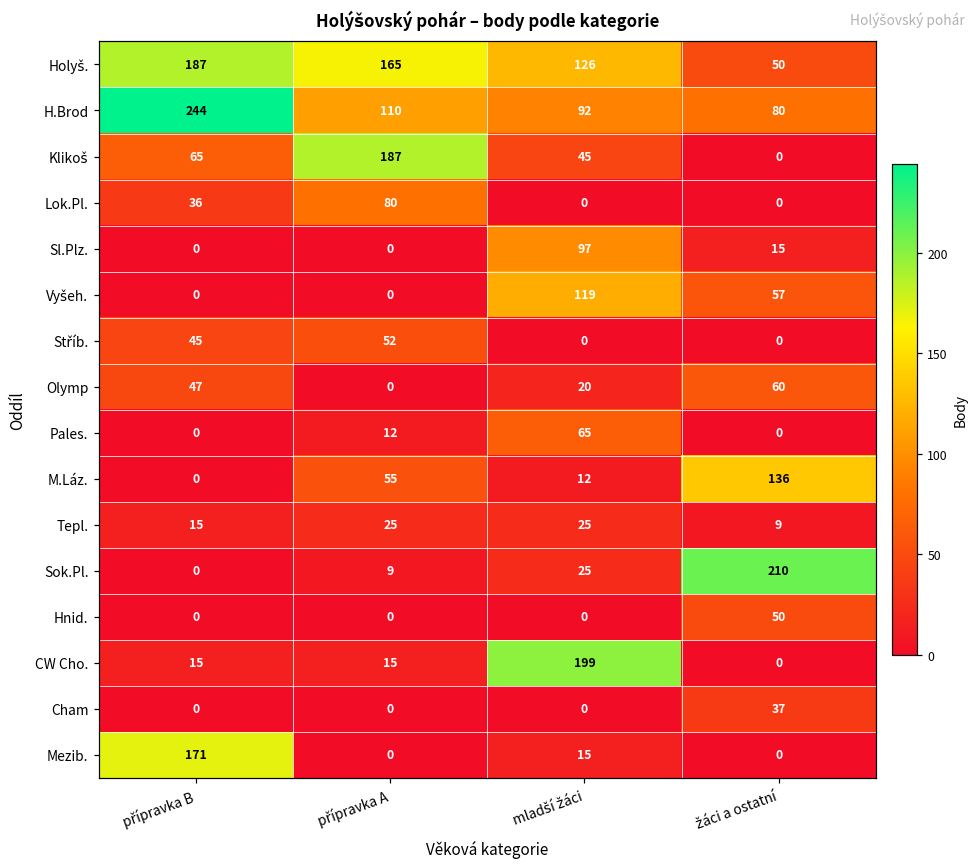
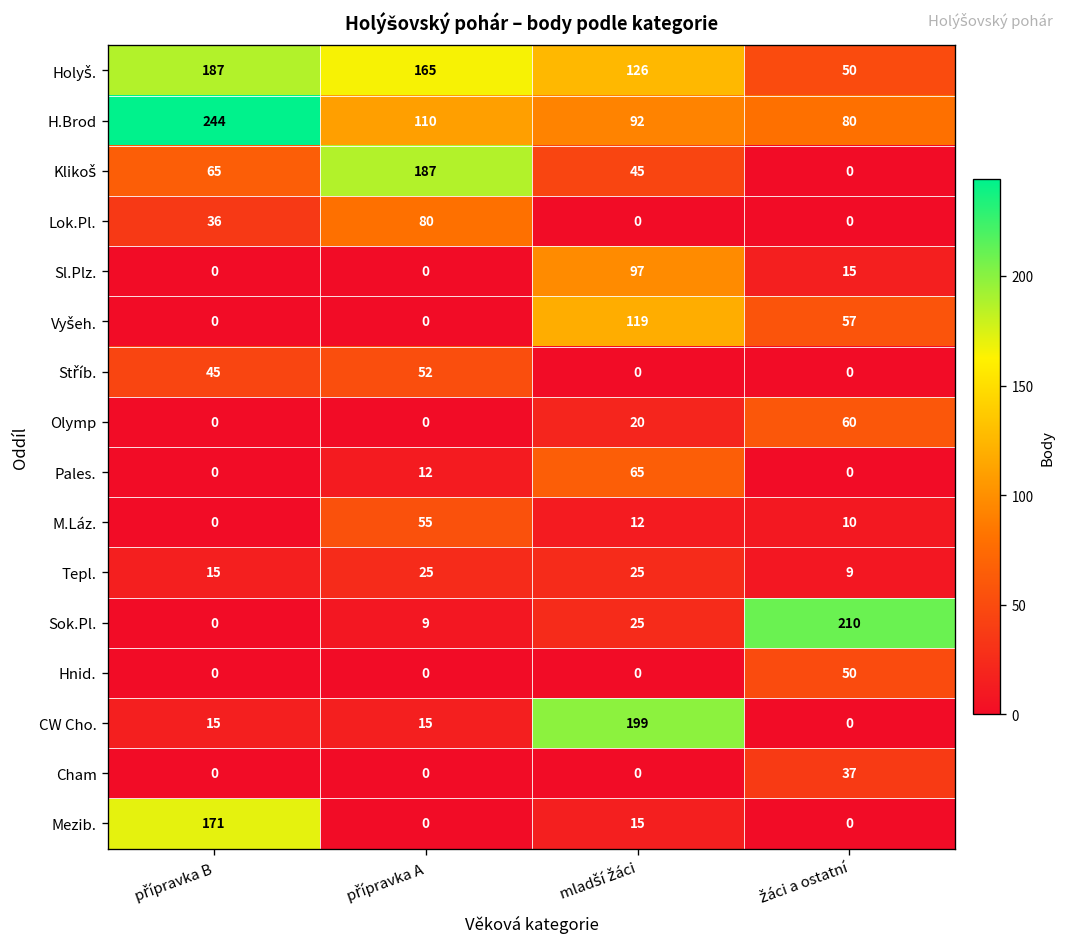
  {
    "Holyš.": {
      "přípravka B": 187,
      "přípravka A": 165,
      "mladší žáci": 126,
      "žáci a ostatní": 50
    },
    "H.Brod": {
      "přípravka B": 244,
      "přípravka A": 110,
      "mladší žáci": 92,
      "žáci a ostatní": 80
    },
    "Klikoš": {
      "přípravka B": 65,
      "přípravka A": 187,
      "mladší žáci": 45,
      "žáci a ostatní": 0
    },
    "Lok.Pl.": {
      "přípravka B": 36,
      "přípravka A": 80,
      "mladší žáci": 0,
      "žáci a ostatní": 0
    },
    "Sl.Plz.": {
      "přípravka B": 0,
      "přípravka A": 0,
      "mladší žáci": 97,
      "žáci a ostatní": 15
    },
    "Vyšeh.": {
      "přípravka B": 0,
      "přípravka A": 0,
      "mladší žáci": 119,
      "žáci a ostatní": 57
    },
    "Stříb.": {
      "přípravka B": 45,
      "přípravka A": 52,
      "mladší žáci": 0,
      "žáci a ostatní": 0
    },
    "Olymp": {
-     "přípravka B": 47,
+     "přípravka B": 0,
      "přípravka A": 0,
      "mladší žáci": 20,
      "žáci a ostatní": 60
    },
    "Pales.": {
      "přípravka B": 0,
      "přípravka A": 12,
      "mladší žáci": 65,
      "žáci a ostatní": 0
    },
    "M.Láz.": {
      "přípravka B": 0,
      "přípravka A": 55,
      "mladší žáci": 12,
-     "žáci a ostatní": 136
+     "žáci a ostatní": 10
    },
    "Tepl.": {
      "přípravka B": 15,
      "přípravka A": 25,
      "mladší žáci": 25,
      "žáci a ostatní": 9
    },
    "Sok.Pl.": {
      "přípravka B": 0,
      "přípravka A": 9,
      "mladší žáci": 25,
      "žáci a ostatní": 210
    },
    "Hnid.": {
      "přípravka B": 0,
      "přípravka A": 0,
      "mladší žáci": 0,
      "žáci a ostatní": 50
    },
    "CW Cho.": {
      "přípravka B": 15,
      "přípravka A": 15,
      "mladší žáci": 199,
      "žáci a ostatní": 0
    },
    "Cham": {
      "přípravka B": 0,
      "přípravka A": 0,
      "mladší žáci": 0,
      "žáci a ostatní": 37
    },
    "Mezib.": {
      "přípravka B": 171,
      "přípravka A": 0,
      "mladší žáci": 15,
      "žáci a ostatní": 0
    }
  }
